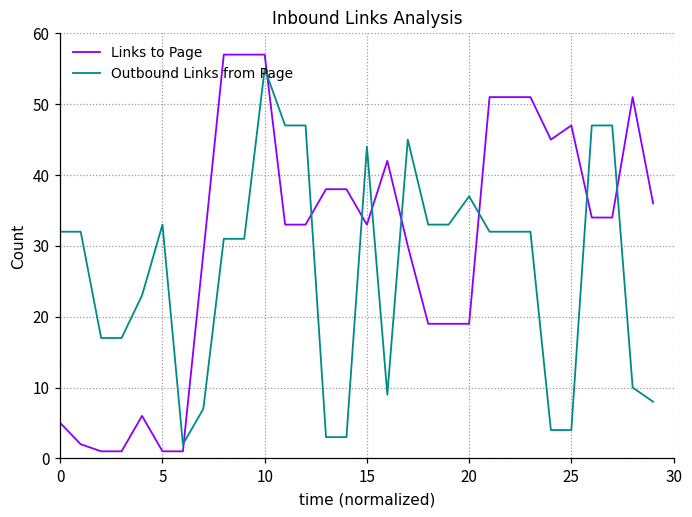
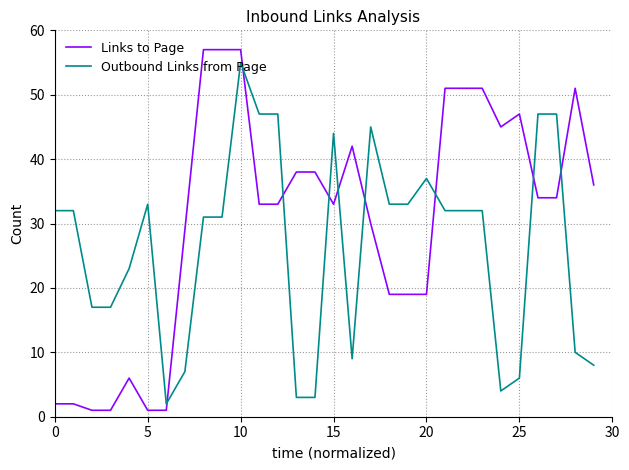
  {
    "Links to Page": {
-     "0": 5,
+     "0": 2,
      "5": 1,
      "10": 57,
      "15": 33,
      "20": 19,
      "25": 47
    },
    "Outbound Links from Page": {
      "0": 32,
      "5": 33,
      "10": 55,
      "15": 44,
      "20": 37,
-     "25": 4
+     "25": 6
    }
  }
